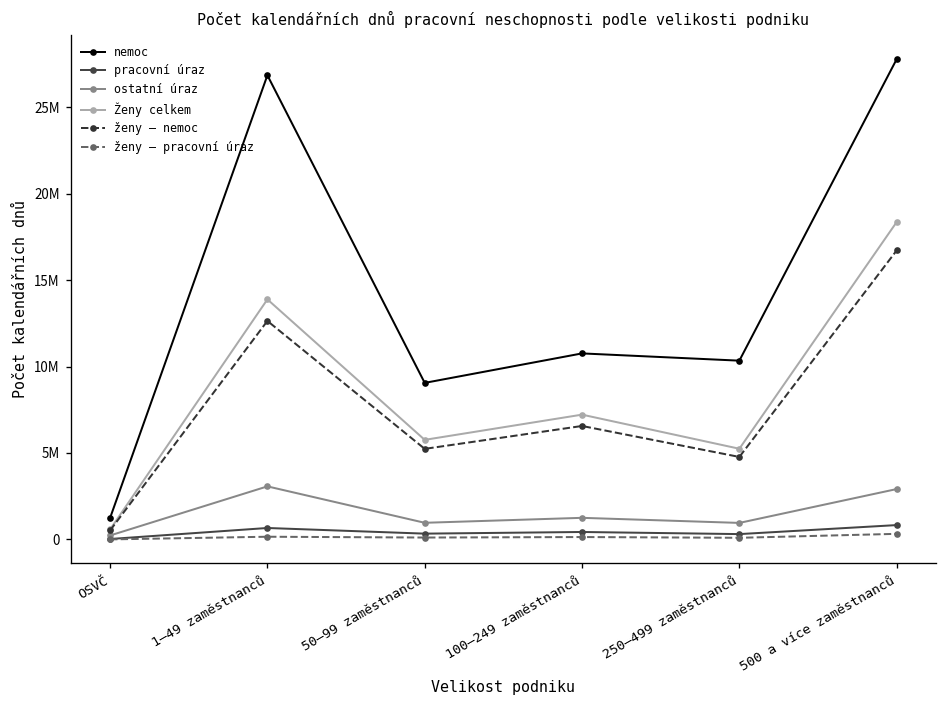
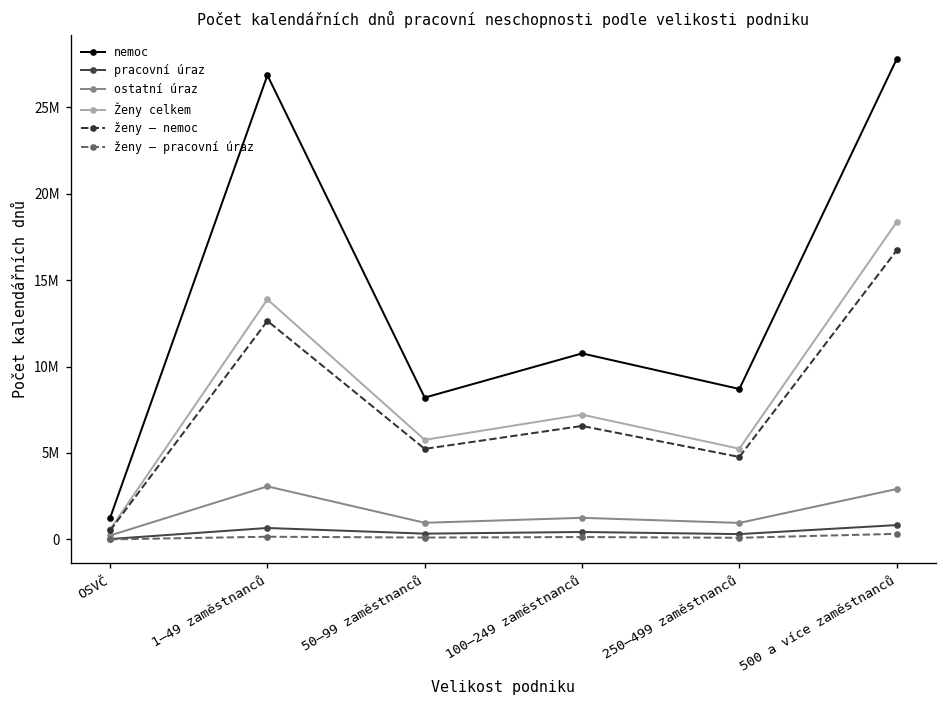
  {
    "nemoc": {
      "OSVČ": 1200000,
      "1–49 zaměstnanců": 26800000,
-     "50–99 zaměstnanců": 9100000,
+     "50–99 zaměstnanců": 8200000,
      "100–249 zaměstnanců": 10800000,
-     "250–499 zaměstnanců": 10300000,
+     "250–499 zaměstnanců": 8700000,
      "500 a více zaměstnanců": 27800000
    }
  }
